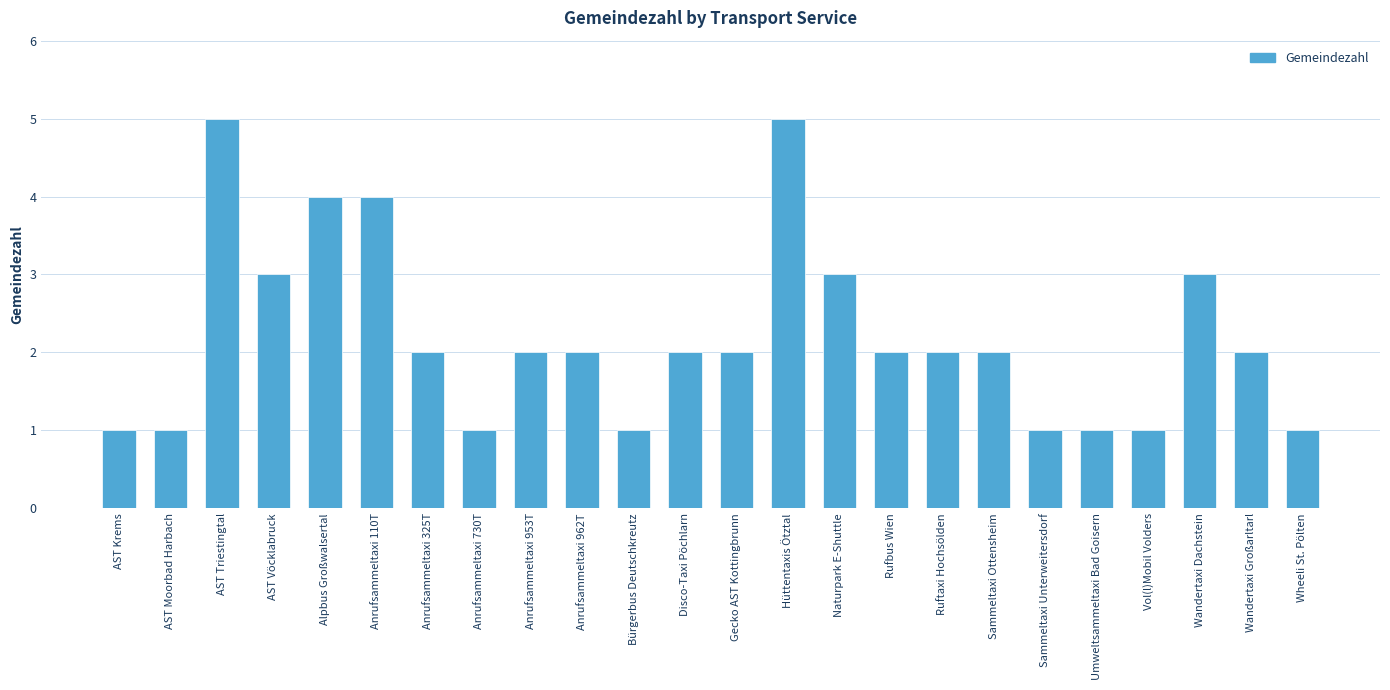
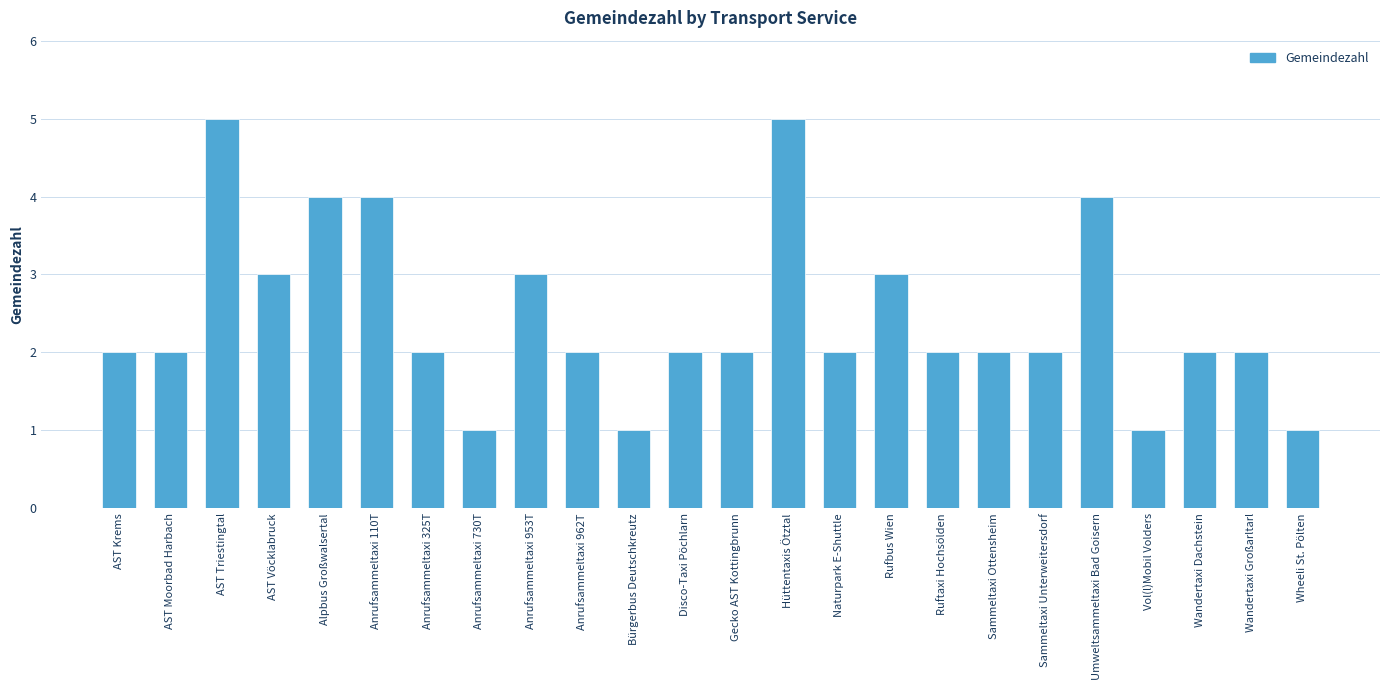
  {
-   "AST Krems": 1,
-   "AST Moorbad Harbach": 1,
+   "AST Krems": 2,
+   "AST Moorbad Harbach": 2,
    "AST Triestingtal": 5,
    "AST Vöcklabruck": 3,
    "Alpbus Großwalsertal": 4,
    "Anrufsammeltaxi 110T": 4,
    "Anrufsammeltaxi 325T": 2,
    "Anrufsammeltaxi 730T": 1,
-   "Anrufsammeltaxi 953T": 2,
+   "Anrufsammeltaxi 953T": 3,
    "Anrufsammeltaxi 962T": 2,
    "Bürgerbus Deutschkreutz": 1,
    "Disco-Taxi Pöchlarn": 2,
    "Gecko AST Kottingbrunn": 2,
    "Hüttentaxis Ötztal": 5,
-   "Naturpark E-Shuttle": 3,
-   "Rufbus Wien": 2,
+   "Naturpark E-Shuttle": 2,
+   "Rufbus Wien": 3,
    "Ruftaxi Hochsölden": 2,
    "Sammeltaxi Ottensheim": 2,
-   "Sammeltaxi Unterweitersdorf": 1,
-   "Umweltsammeltaxi Bad Goisern": 1,
+   "Sammeltaxi Unterweitersdorf": 2,
+   "Umweltsammeltaxi Bad Goisern": 4,
    "Vol(l)Mobil Volders": 1,
-   "Wandertaxi Dachstein": 3,
+   "Wandertaxi Dachstein": 2,
    "Wandertaxi Großarltarl": 2,
    "Wheeli St. Pölten": 1
  }
